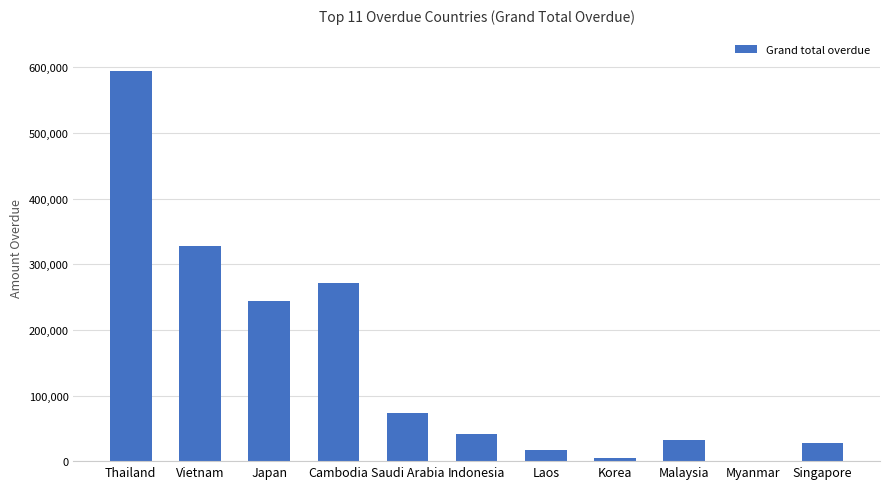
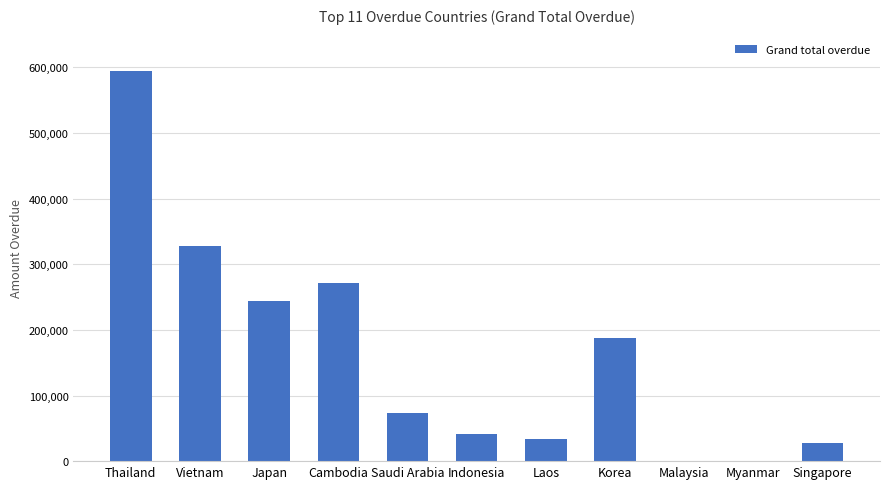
  {
    "Thailand": "590,000",
    "Vietnam": "330,000",
    "Japan": "240,000",
    "Cambodia": "270,000",
    "Saudi Arabia": "70,000",
    "Indonesia": "40,000",
-   "Laos": "20,000",
-   "Korea": "10,000",
-   "Malaysia": "30,000",
+   "Laos": "30,000",
+   "Korea": "190,000",
+   "Malaysia": "0",
    "Myanmar": "0",
    "Singapore": "30,000"
  }
